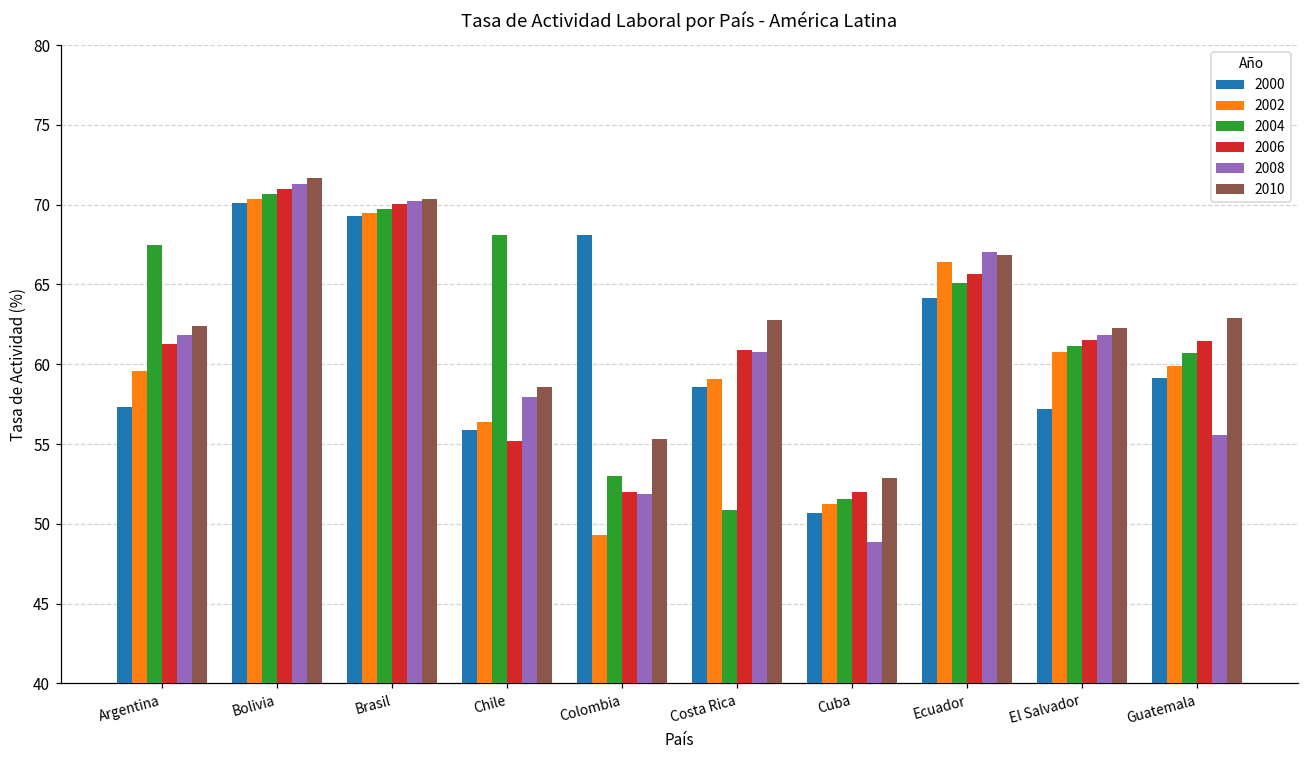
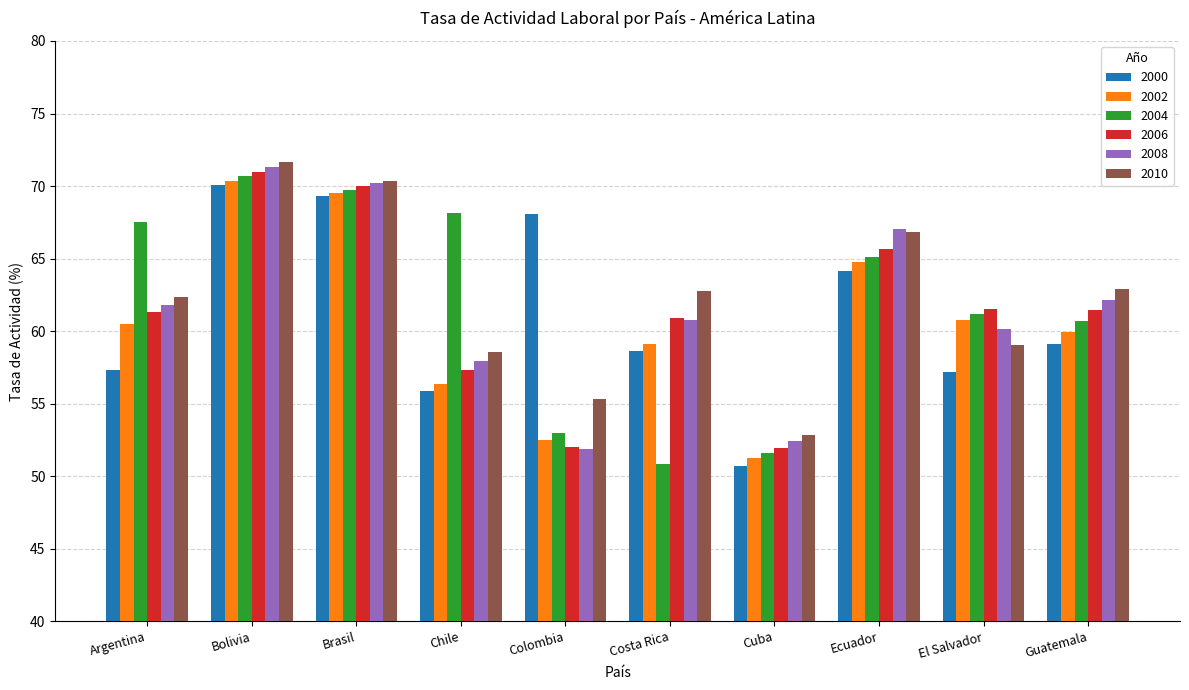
  {
    "2000": {
      "Argentina": 57.3,
      "Bolivia": 70.1,
      "Brasil": 69.3,
      "Chile": 55.9,
      "Colombia": 68.1,
      "Costa Rica": 58.6,
      "Cuba": 50.7,
      "Ecuador": 64.1,
      "El Salvador": 57.2,
      "Guatemala": 59.1
    },
    "2002": {
-     "Argentina": 59.6,
+     "Argentina": 60.5,
      "Bolivia": 70.4,
      "Brasil": 69.5,
      "Chile": 56.4,
-     "Colombia": 49.3,
+     "Colombia": 52.5,
      "Costa Rica": 59.1,
      "Cuba": 51.2,
-     "Ecuador": 66.4,
+     "Ecuador": 64.8,
      "El Salvador": 60.8,
      "Guatemala": 59.9
    },
    "2004": {
      "Argentina": 67.5,
      "Bolivia": 70.7,
      "Brasil": 69.7,
      "Chile": 68.1,
      "Colombia": 53.0,
      "Costa Rica": 50.8,
      "Cuba": 51.6,
      "Ecuador": 65.1,
      "El Salvador": 61.2,
      "Guatemala": 60.7
    },
    "2006": {
      "Argentina": 61.3,
      "Bolivia": 71.0,
      "Brasil": 70.0,
-     "Chile": 55.2,
+     "Chile": 57.4,
      "Colombia": 52.0,
      "Costa Rica": 60.9,
      "Cuba": 52.0,
      "Ecuador": 65.7,
      "El Salvador": 61.5,
      "Guatemala": 61.4
    },
    "2008": {
      "Argentina": 61.8,
      "Bolivia": 71.3,
      "Brasil": 70.2,
      "Chile": 57.9,
      "Colombia": 51.9,
      "Costa Rica": 60.8,
-     "Cuba": 48.9,
+     "Cuba": 52.5,
      "Ecuador": 67.1,
-     "El Salvador": 61.9,
-     "Guatemala": 55.6
+     "El Salvador": 60.2,
+     "Guatemala": 62.2
    },
    "2010": {
      "Argentina": 62.4,
      "Bolivia": 71.6,
      "Brasil": 70.4,
      "Chile": 58.6,
      "Colombia": 55.3,
      "Costa Rica": 62.8,
      "Cuba": 52.9,
      "Ecuador": 66.8,
-     "El Salvador": 62.3,
+     "El Salvador": 59.0,
      "Guatemala": 62.9
    }
  }
